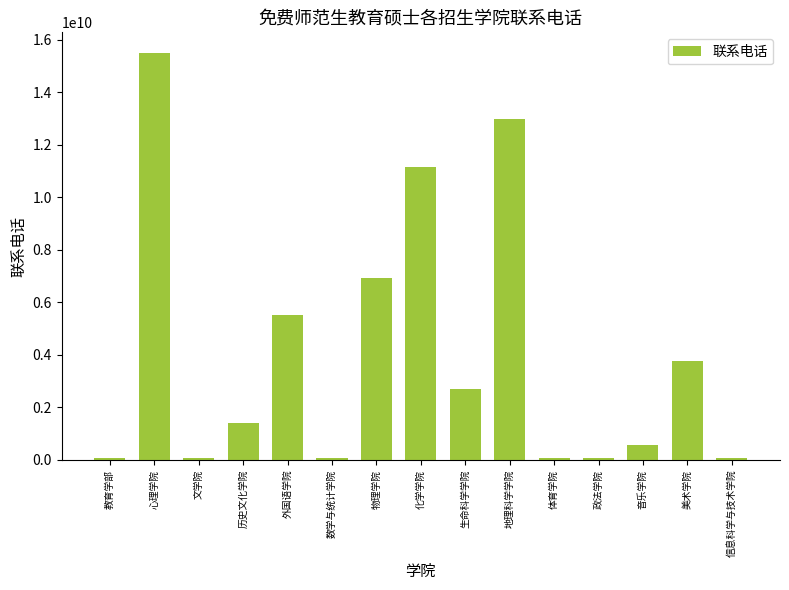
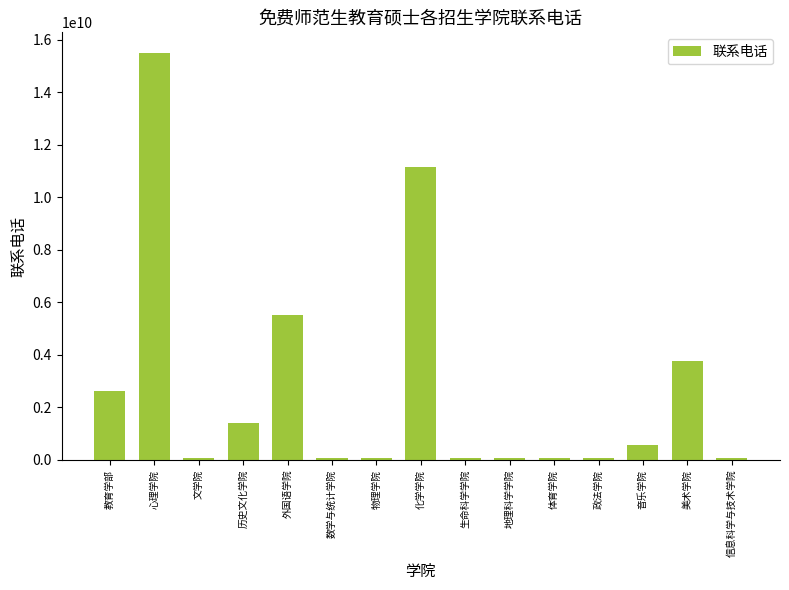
  {
-   "教育学部": 100000000,
+   "教育学部": 2600000000,
    "心理学院": 15500000000,
    "历史文化学院": 1400000000,
    "外国语学院": 5500000000,
-   "物理学院": 6900000000,
+   "物理学院": 100000000,
    "化学学院": 11200000000,
-   "生命科学学院": 2700000000,
-   "地理科学学院": 13000000000,
+   "生命科学学院": 100000000,
+   "地理科学学院": 100000000,
    "音乐学院": 600000000,
    "美术学院": 3800000000
  }
